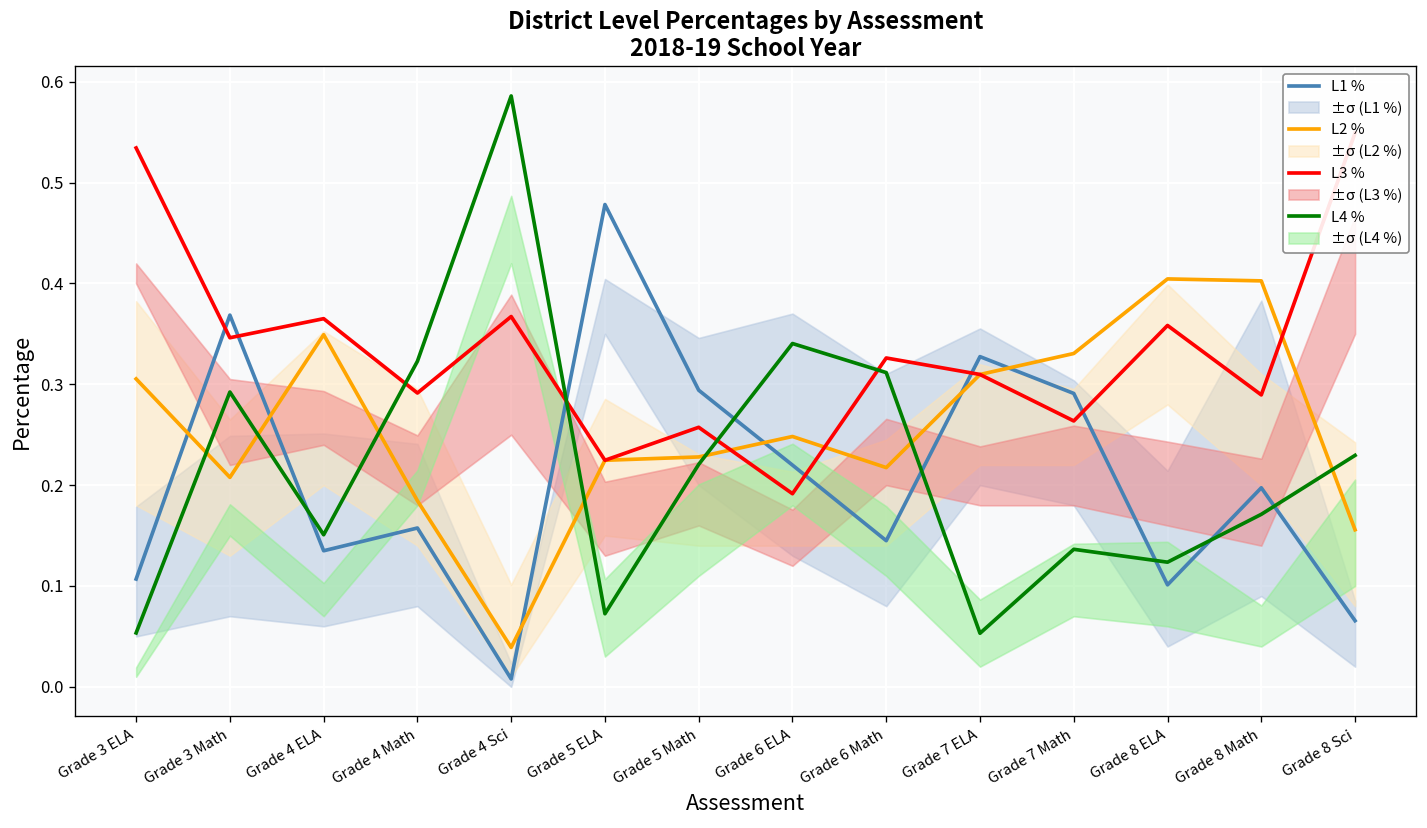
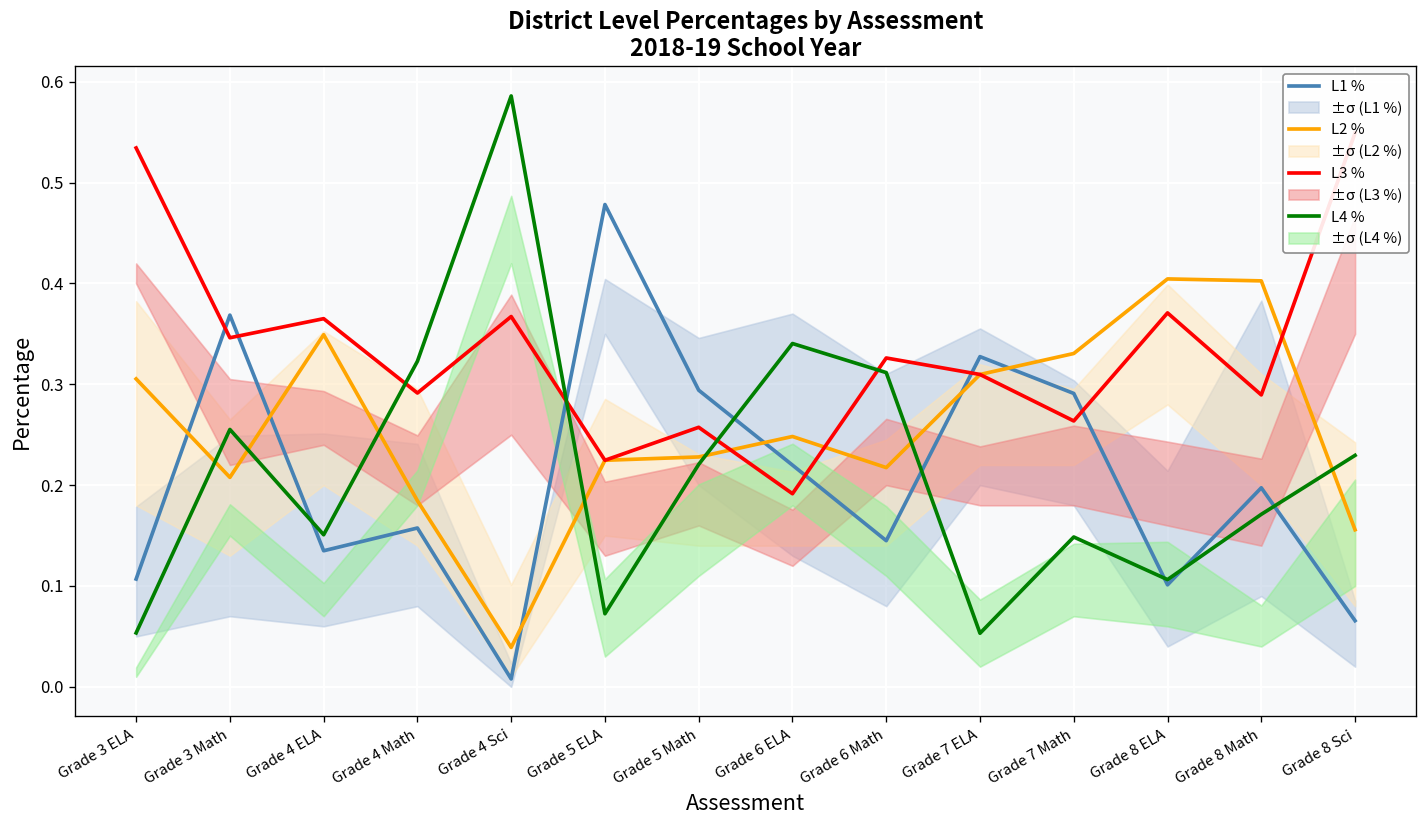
  {
    "L1 %": {
      "Grade 3 ELA": 0.11,
      "Grade 3 Math": 0.37,
      "Grade 4 ELA": 0.13,
      "Grade 4 Math": 0.16,
      "Grade 4 Sci": 0.01,
      "Grade 5 ELA": 0.48,
      "Grade 5 Math": 0.29,
      "Grade 6 ELA": 0.22,
      "Grade 6 Math": 0.14,
      "Grade 7 ELA": 0.33,
      "Grade 7 Math": 0.29,
      "Grade 8 ELA": 0.10,
      "Grade 8 Math": 0.20,
      "Grade 8 Sci": 0.07
    },
    "L2 %": {
      "Grade 3 ELA": 0.31,
      "Grade 3 Math": 0.21,
      "Grade 4 ELA": 0.35,
      "Grade 4 Math": 0.18,
      "Grade 4 Sci": 0.04,
      "Grade 6 ELA": 0.25,
      "Grade 6 Math": 0.22,
      "Grade 7 Math": 0.33,
      "Grade 8 ELA": 0.40,
      "Grade 8 Math": 0.40,
      "Grade 8 Sci": 0.16
    },
    "L3 %": {
      "Grade 3 ELA": 0.53,
      "Grade 3 Math": 0.35,
      "Grade 4 ELA": 0.37,
      "Grade 4 Math": 0.29,
      "Grade 4 Sci": 0.37,
      "Grade 5 Math": 0.26,
      "Grade 6 ELA": 0.19,
      "Grade 6 Math": 0.33,
      "Grade 7 Math": 0.26,
-     "Grade 8 ELA": 0.36,
+     "Grade 8 ELA": 0.37,
      "Grade 8 Math": 0.29
    },
    "L4 %": {
      "Grade 3 ELA": 0.05,
-     "Grade 3 Math": 0.29,
+     "Grade 3 Math": 0.26,
      "Grade 4 ELA": 0.15,
      "Grade 4 Math": 0.32,
      "Grade 4 Sci": 0.59,
      "Grade 5 ELA": 0.07,
      "Grade 6 ELA": 0.34,
      "Grade 7 ELA": 0.05,
-     "Grade 7 Math": 0.14,
-     "Grade 8 ELA": 0.12,
+     "Grade 7 Math": 0.15,
+     "Grade 8 ELA": 0.11,
      "Grade 8 Math": 0.17,
      "Grade 8 Sci": 0.23
    }
  }
